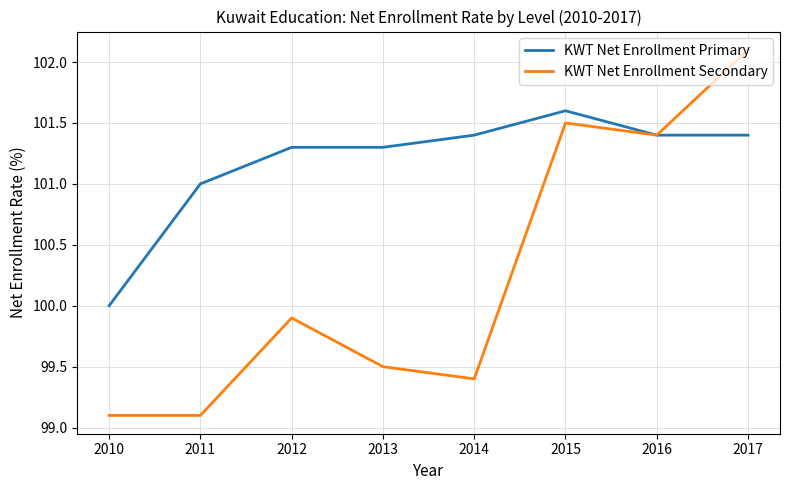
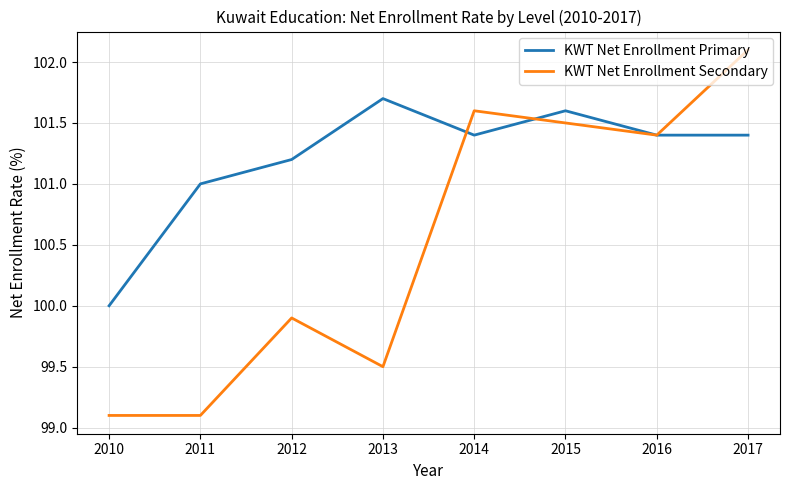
  {
    "KWT Net Enrollment Primary": {
      "2010": 100.0,
      "2011": 101.0,
-     "2012": 101.3,
-     "2013": 101.3,
+     "2012": 101.2,
+     "2013": 101.7,
      "2014": 101.4,
      "2015": 101.6,
      "2017": 101.4
    },
    "KWT Net Enrollment Secondary": {
      "2010": 99.1,
      "2011": 99.1,
      "2012": 99.9,
      "2013": 99.5,
-     "2014": 99.4,
+     "2014": 101.6,
      "2015": 101.5
    }
  }
